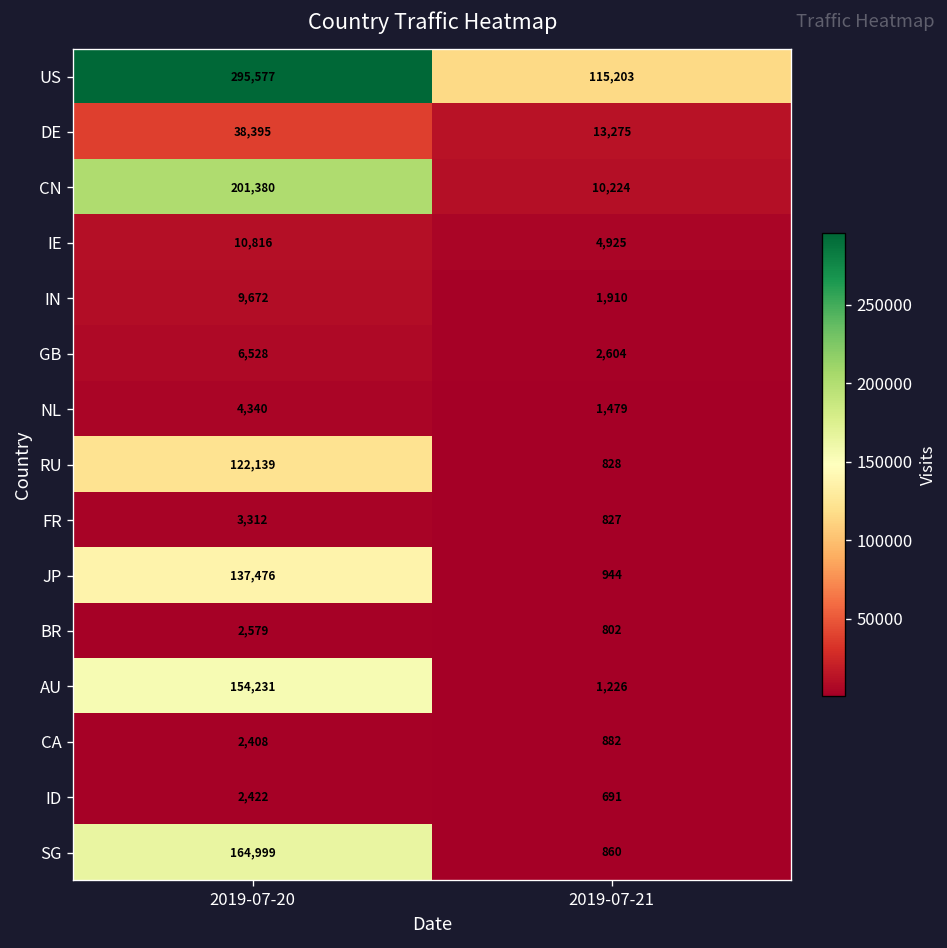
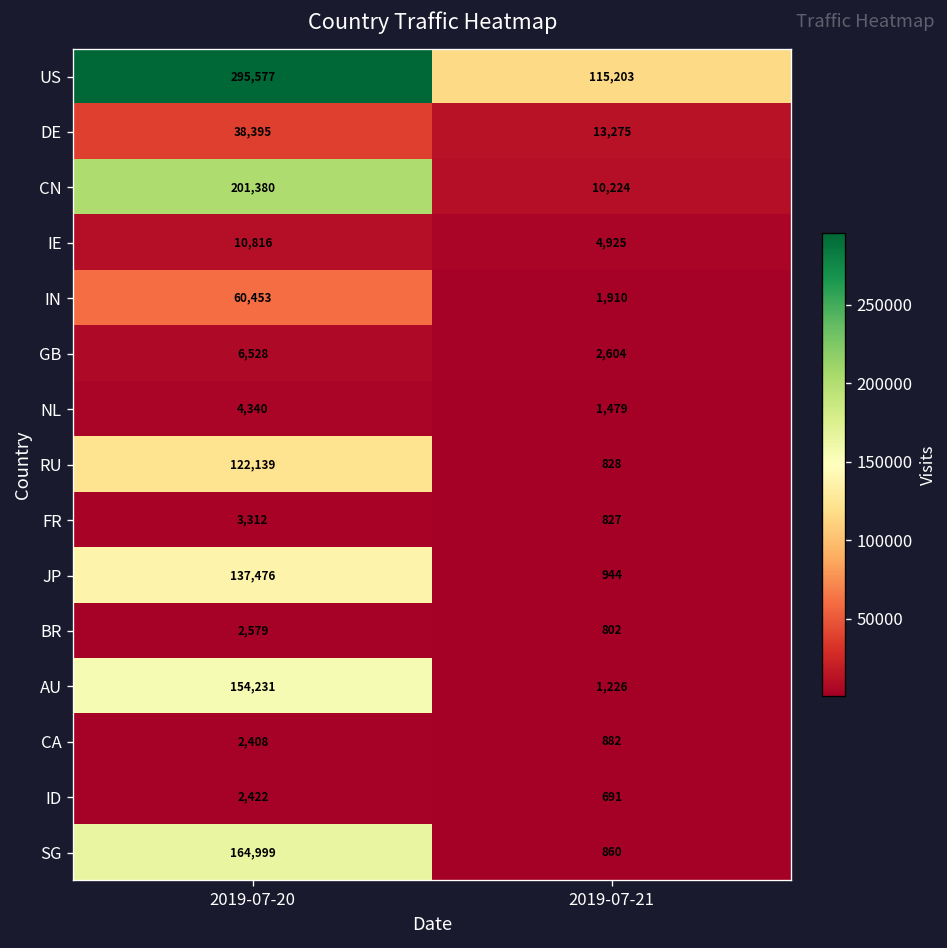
  {
    "US": {
      "2019-07-20": "295,577",
      "2019-07-21": "115,203"
    },
    "DE": {
      "2019-07-20": "38,395",
      "2019-07-21": "13,275"
    },
    "CN": {
      "2019-07-20": "201,380",
      "2019-07-21": "10,224"
    },
    "IE": {
      "2019-07-20": "10,816",
      "2019-07-21": "4,925"
    },
    "IN": {
-     "2019-07-20": "9,672",
+     "2019-07-20": "60,453",
      "2019-07-21": "1,910"
    },
    "GB": {
      "2019-07-20": "6,528",
      "2019-07-21": "2,604"
    },
    "NL": {
      "2019-07-20": "4,340",
      "2019-07-21": "1,479"
    },
    "RU": {
      "2019-07-20": "122,139",
      "2019-07-21": "828"
    },
    "FR": {
      "2019-07-20": "3,312",
      "2019-07-21": "827"
    },
    "JP": {
      "2019-07-20": "137,476",
      "2019-07-21": "944"
    },
    "BR": {
      "2019-07-20": "2,579",
      "2019-07-21": "802"
    },
    "AU": {
      "2019-07-20": "154,231",
      "2019-07-21": "1,226"
    },
    "CA": {
      "2019-07-20": "2,408",
      "2019-07-21": "882"
    },
    "ID": {
      "2019-07-20": "2,422",
      "2019-07-21": "691"
    },
    "SG": {
      "2019-07-20": "164,999",
      "2019-07-21": "860"
    }
  }
